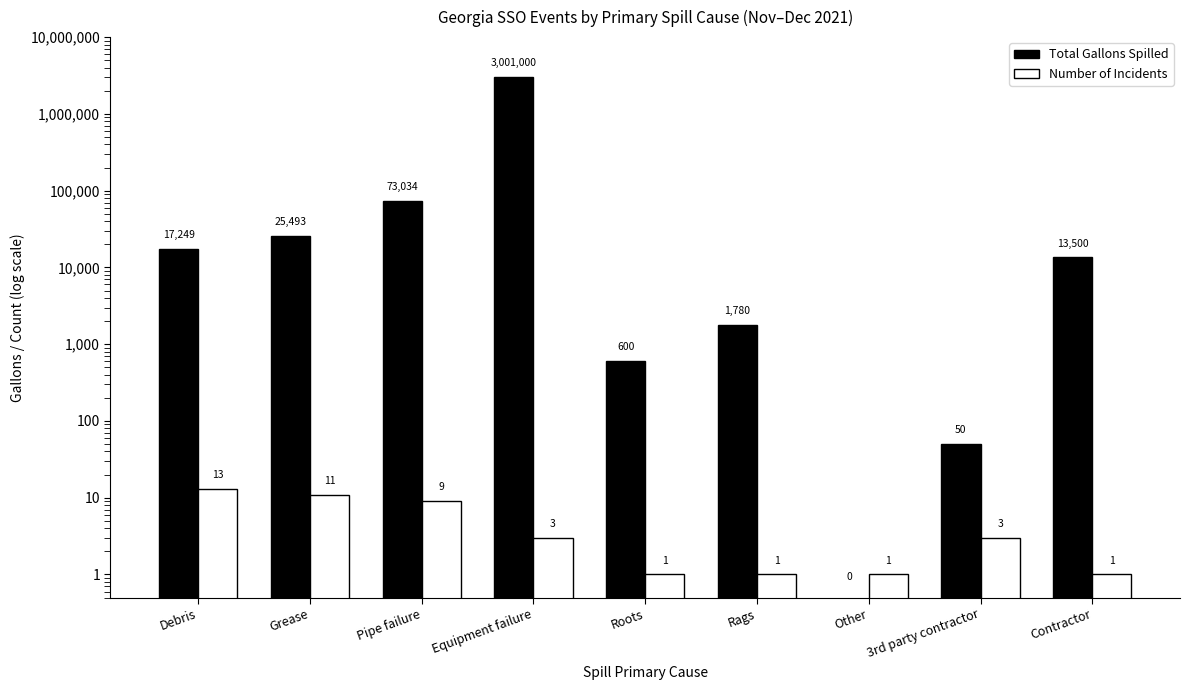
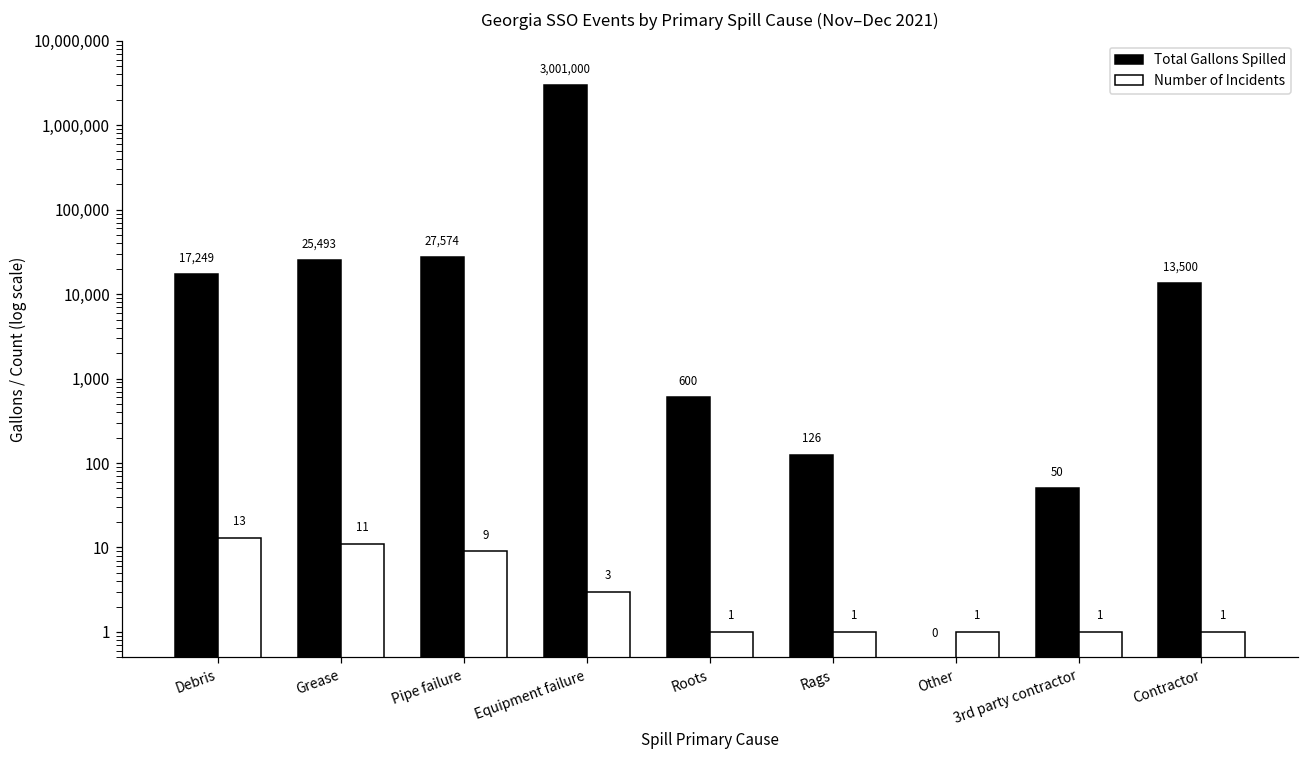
  {
    "Total Gallons Spilled": {
      "Debris": "17,249",
      "Grease": "25,493",
-     "Pipe failure": "73,034",
+     "Pipe failure": "27,574",
      "Equipment failure": "3,001,000",
      "Roots": "600",
-     "Rags": "1,780",
+     "Rags": "126",
      "3rd party contractor": "50",
      "Contractor": "13,500"
    },
    "Number of Incidents": {
      "Debris": "13",
      "Grease": "11",
      "Pipe failure": "9",
      "Equipment failure": "3",
      "Roots": "1",
      "Rags": "1",
      "Other": "1",
-     "3rd party contractor": "3",
+     "3rd party contractor": "1",
      "Contractor": "1"
    }
  }
